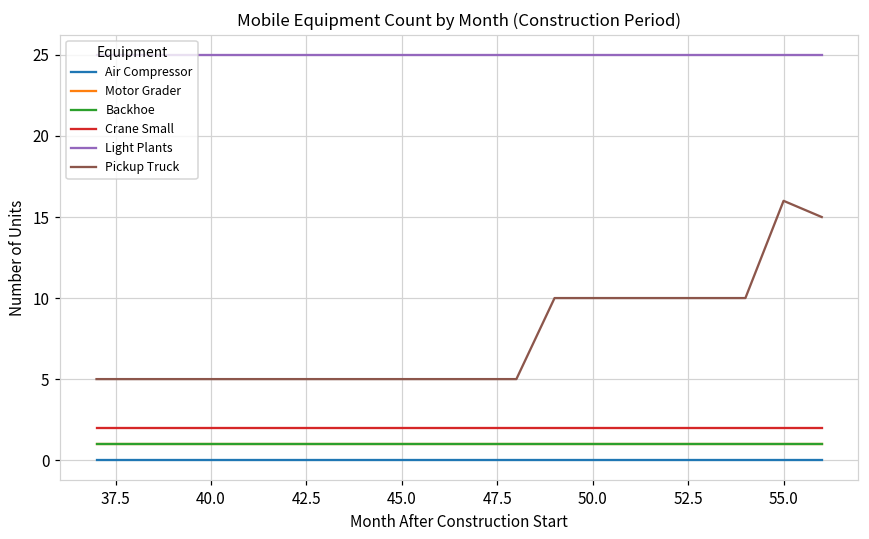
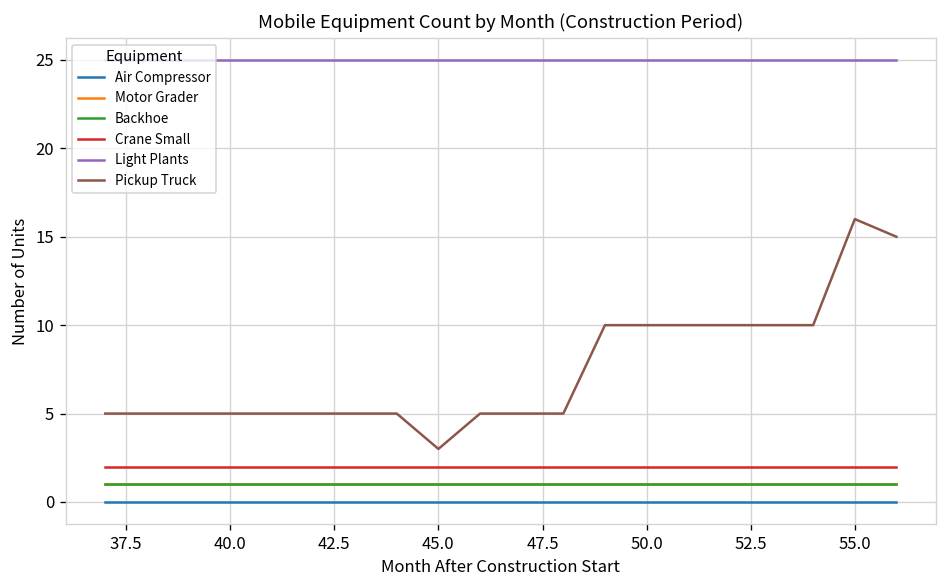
  {
    "Air Compressor": {
      "40.0": 0,
      "45.0": 0,
      "50.0": 0,
      "55.0": 0
    },
    "Backhoe": {
      "40.0": 1,
      "45.0": 1,
      "50.0": 1,
      "55.0": 1
    },
    "Crane Small": {
      "40.0": 2,
      "45.0": 2,
      "50.0": 2,
      "55.0": 2
    },
    "Light Plants": {
      "40.0": 25,
      "45.0": 25,
      "50.0": 25,
      "55.0": 25
    },
    "Pickup Truck": {
      "40.0": 5,
-     "45.0": 5,
+     "45.0": 3,
      "50.0": 10,
      "55.0": 16
    }
  }
